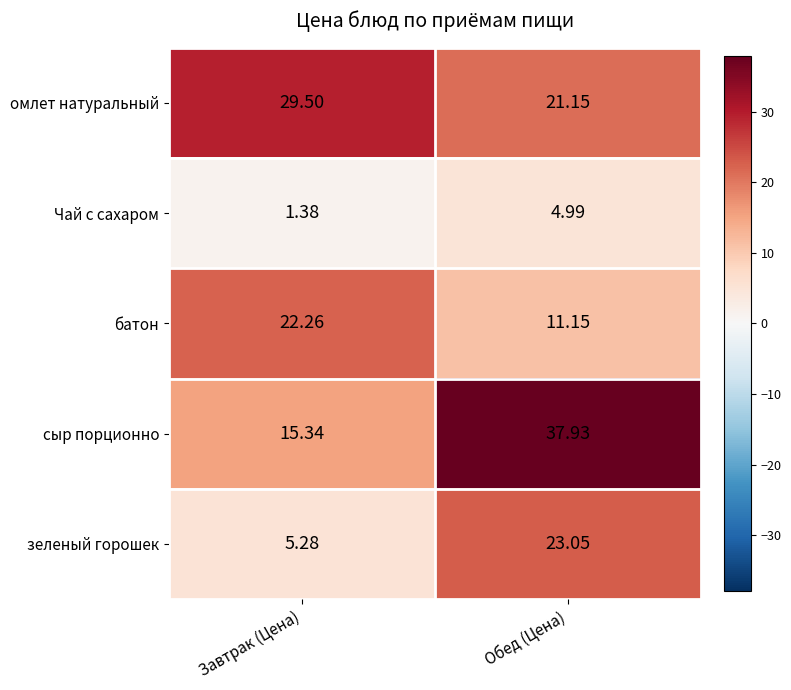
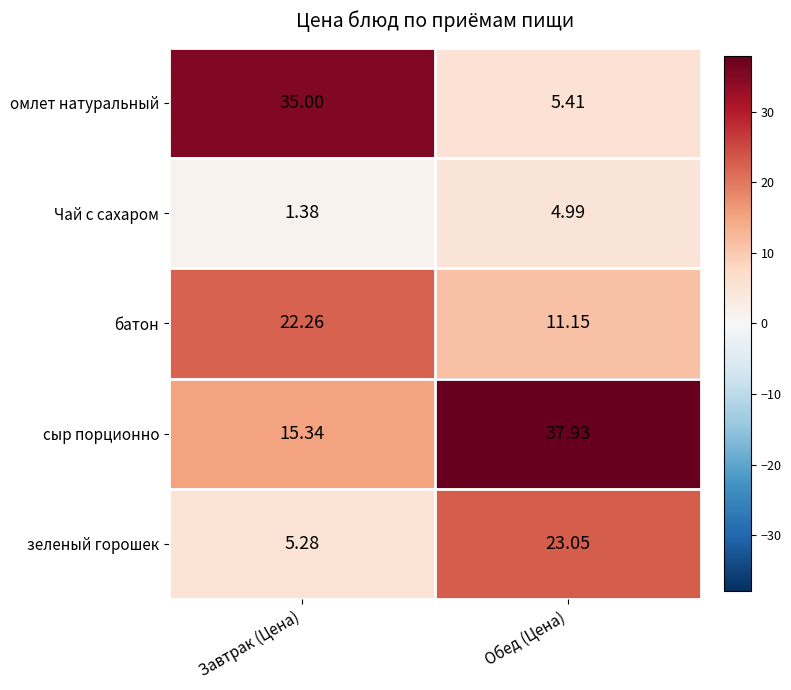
  {
    "омлет натуральный": {
-     "Завтрак (Цена)": 29.50,
-     "Обед (Цена)": 21.15
+     "Завтрак (Цена)": 35.00,
+     "Обед (Цена)": 5.41
    },
    "Чай с сахаром": {
      "Завтрак (Цена)": 1.38,
      "Обед (Цена)": 4.99
    },
    "батон": {
      "Завтрак (Цена)": 22.26,
      "Обед (Цена)": 11.15
    },
    "сыр порционно": {
      "Завтрак (Цена)": 15.34,
      "Обед (Цена)": 37.93
    },
    "зеленый горошек": {
      "Завтрак (Цена)": 5.28,
      "Обед (Цена)": 23.05
    }
  }
